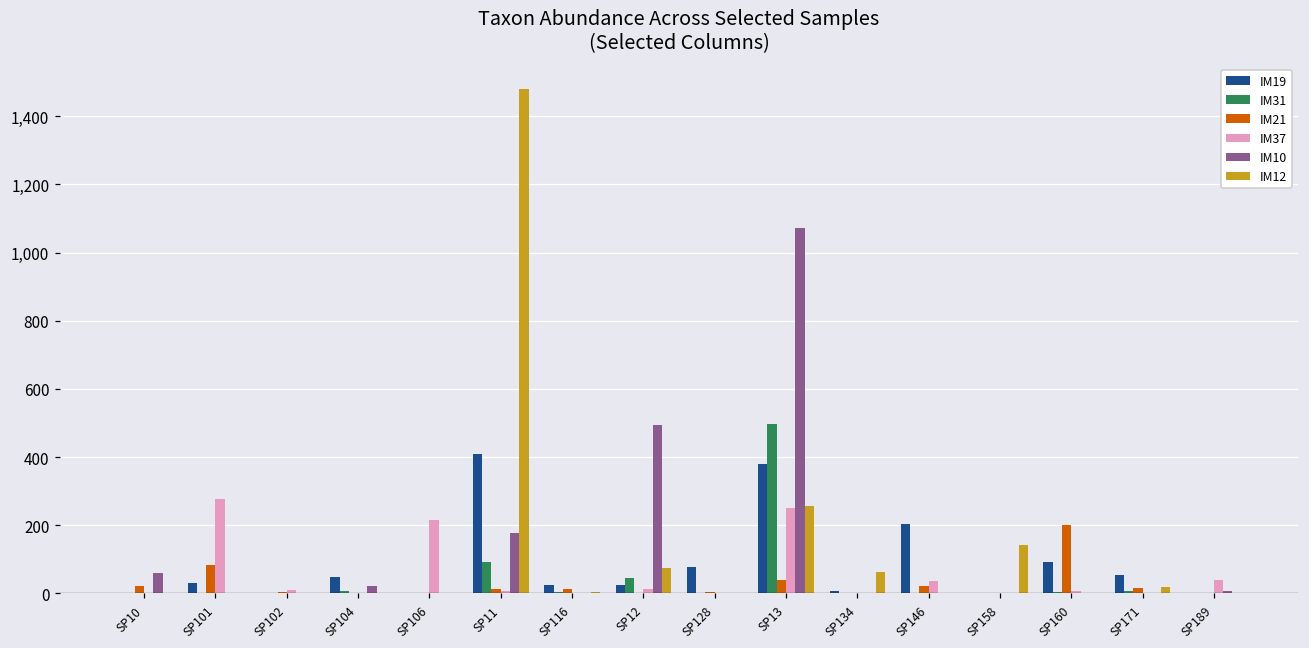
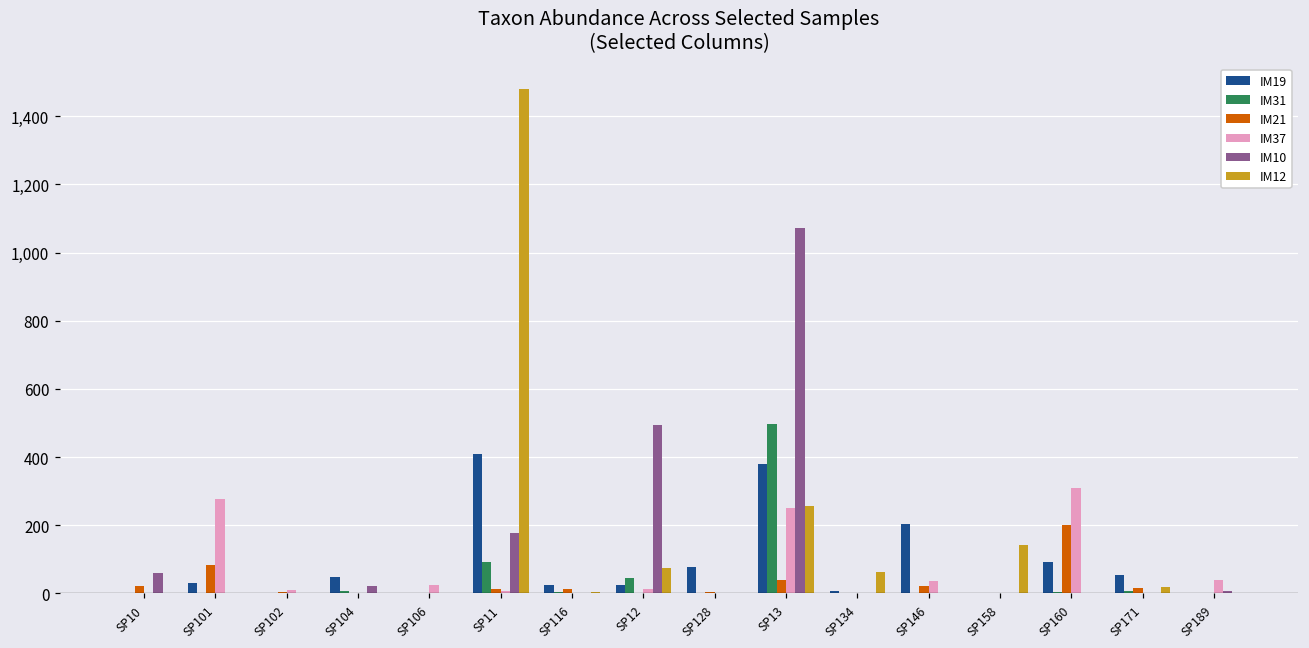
  {
    "IM19": {
      "SP10": "0",
      "SP101": "30",
      "SP102": "0",
      "SP104": "50",
      "SP106": "0",
      "SP11": "410",
      "SP116": "30",
      "SP12": "30",
      "SP128": "80",
      "SP13": "380",
      "SP146": "210",
      "SP158": "0",
      "SP160": "90",
      "SP171": "50",
      "SP189": "0"
    },
    "IM31": {
      "SP10": "0",
      "SP102": "0",
      "SP11": "90",
      "SP12": "40",
      "SP13": "500",
      "SP134": "0",
      "SP146": "0",
      "SP158": "0"
    },
    "IM21": {
      "SP10": "20",
      "SP101": "80",
      "SP104": "0",
      "SP106": "0",
      "SP11": "10",
      "SP116": "10",
      "SP12": "0",
      "SP13": "40",
      "SP134": "0",
      "SP146": "20",
      "SP158": "0",
      "SP160": "200",
      "SP171": "20",
      "SP189": "0"
    },
    "IM37": {
      "SP10": "0",
      "SP101": "280",
      "SP102": "10",
      "SP104": "0",
-     "SP106": "220",
+     "SP106": "20",
      "SP116": "0",
      "SP12": "10",
      "SP128": "0",
      "SP13": "250",
      "SP134": "0",
      "SP146": "40",
      "SP158": "0",
-     "SP160": "10",
+     "SP160": "310",
      "SP171": "0",
      "SP189": "40"
    },
    "IM10": {
      "SP10": "60",
      "SP101": "0",
      "SP102": "0",
      "SP104": "20",
      "SP106": "0",
      "SP11": "180",
      "SP116": "0",
      "SP12": "500",
      "SP128": "0",
      "SP13": "1,070",
      "SP146": "0",
      "SP158": "0",
      "SP160": "0",
      "SP171": "0"
    },
    "IM12": {
      "SP10": "0",
      "SP101": "0",
      "SP102": "0",
      "SP106": "0",
      "SP11": "1,480",
      "SP12": "80",
      "SP128": "0",
      "SP13": "260",
      "SP134": "60",
      "SP146": "0",
      "SP158": "140",
      "SP160": "0",
      "SP171": "20",
      "SP189": "0"
    }
  }
